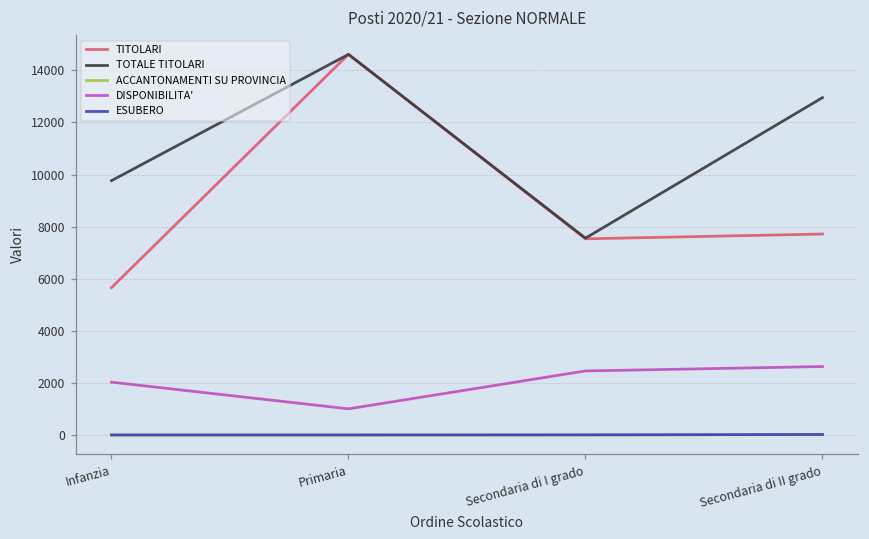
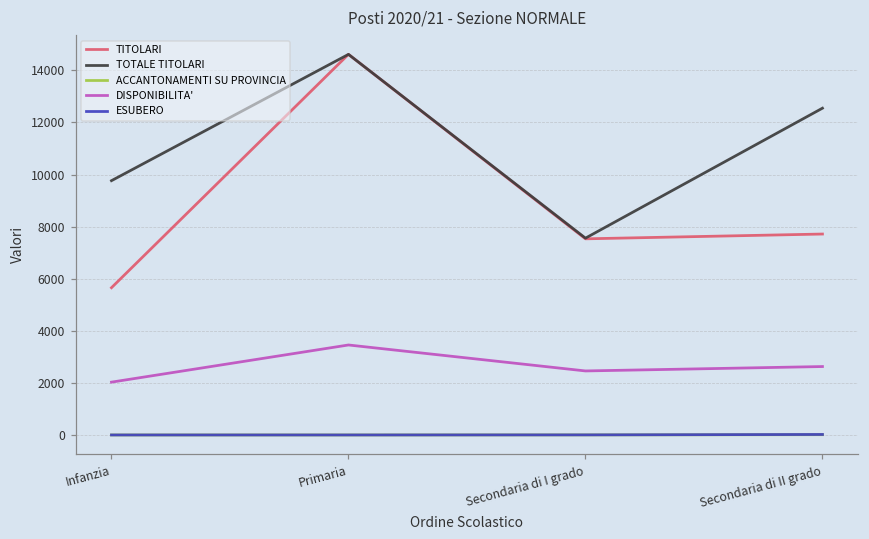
  {
    "TITOLARI": {
      "Infanzia": 5700,
      "Secondaria di II grado": 7700
    },
    "TOTALE TITOLARI": {
      "Infanzia": 9800,
-     "Secondaria di II grado": 13000
+     "Secondaria di II grado": 12500
    },
    "ESUBERO": {
      "Infanzia": 0,
      "Primaria": 0,
      "Secondaria di I grado": 0,
      "Secondaria di II grado": 0
    },
    "DISPONIBILITA'": {
      "Infanzia": 2000,
-     "Primaria": 1000,
+     "Primaria": 3500,
      "Secondaria di I grado": 2500,
      "Secondaria di II grado": 2600
    }
  }
